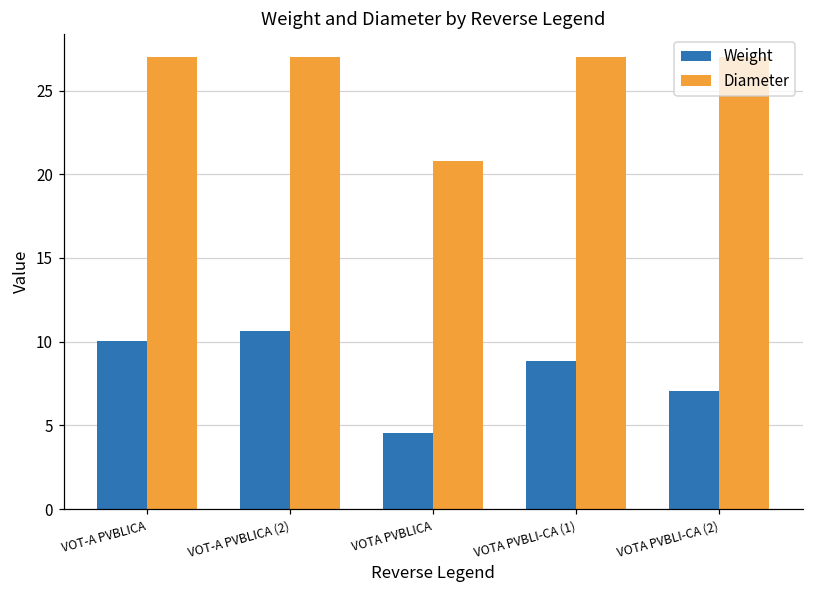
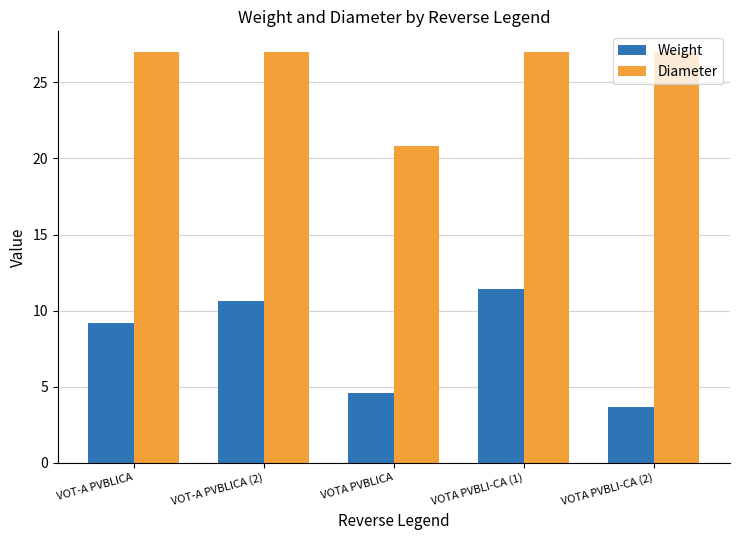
  {
    "Weight": {
-     "VOT-A PVBLICA": 10.1,
+     "VOT-A PVBLICA": 9.2,
      "VOT-A PVBLICA (2)": 10.6,
      "VOTA PVBLICA": 4.6,
-     "VOTA PVBLI-CA (1)": 8.9,
-     "VOTA PVBLI-CA (2)": 7.0
+     "VOTA PVBLI-CA (1)": 11.4,
+     "VOTA PVBLI-CA (2)": 3.7
    },
    "Diameter": {
      "VOT-A PVBLICA": 27.0,
      "VOT-A PVBLICA (2)": 27.0,
      "VOTA PVBLICA": 20.8,
      "VOTA PVBLI-CA (1)": 27.0
    }
  }
